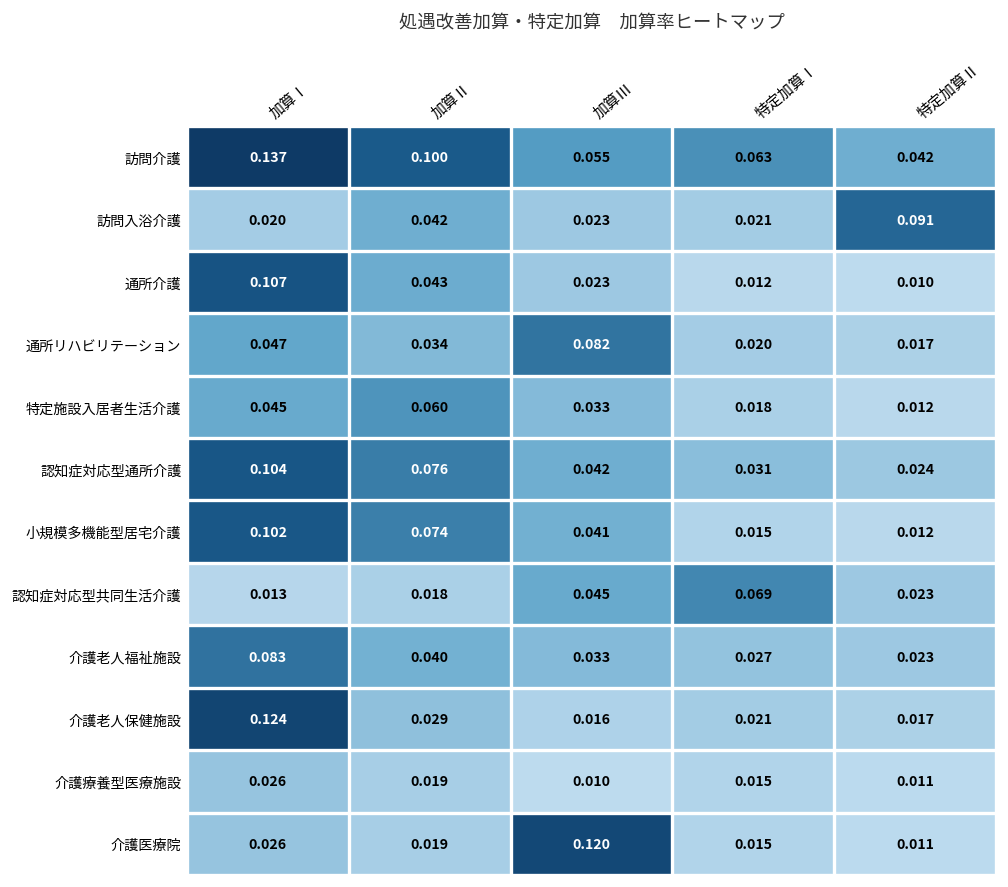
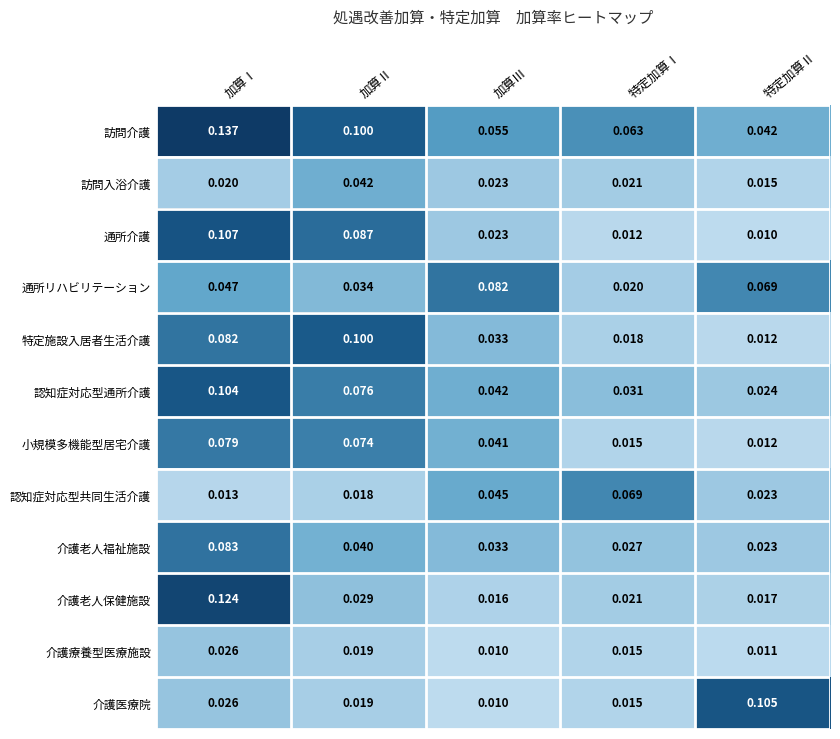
  {
    "訪問介護": {
      "加算Ⅰ": 0.137,
      "加算Ⅱ": 0.100,
      "加算Ⅲ": 0.055,
      "特定加算Ⅰ": 0.063,
      "特定加算Ⅱ": 0.042
    },
    "訪問入浴介護": {
      "加算Ⅰ": 0.020,
      "加算Ⅱ": 0.042,
      "加算Ⅲ": 0.023,
      "特定加算Ⅰ": 0.021,
-     "特定加算Ⅱ": 0.091
+     "特定加算Ⅱ": 0.015
    },
    "通所介護": {
      "加算Ⅰ": 0.107,
-     "加算Ⅱ": 0.043,
+     "加算Ⅱ": 0.087,
      "加算Ⅲ": 0.023,
      "特定加算Ⅰ": 0.012,
      "特定加算Ⅱ": 0.010
    },
    "通所リハビリテーション": {
      "加算Ⅰ": 0.047,
      "加算Ⅱ": 0.034,
      "加算Ⅲ": 0.082,
      "特定加算Ⅰ": 0.020,
-     "特定加算Ⅱ": 0.017
+     "特定加算Ⅱ": 0.069
    },
    "特定施設入居者生活介護": {
-     "加算Ⅰ": 0.045,
-     "加算Ⅱ": 0.060,
+     "加算Ⅰ": 0.082,
+     "加算Ⅱ": 0.100,
      "加算Ⅲ": 0.033,
      "特定加算Ⅰ": 0.018,
      "特定加算Ⅱ": 0.012
    },
    "認知症対応型通所介護": {
      "加算Ⅰ": 0.104,
      "加算Ⅱ": 0.076,
      "加算Ⅲ": 0.042,
      "特定加算Ⅰ": 0.031,
      "特定加算Ⅱ": 0.024
    },
    "小規模多機能型居宅介護": {
-     "加算Ⅰ": 0.102,
+     "加算Ⅰ": 0.079,
      "加算Ⅱ": 0.074,
      "加算Ⅲ": 0.041,
      "特定加算Ⅰ": 0.015,
      "特定加算Ⅱ": 0.012
    },
    "認知症対応型共同生活介護": {
      "加算Ⅰ": 0.013,
      "加算Ⅱ": 0.018,
      "加算Ⅲ": 0.045,
      "特定加算Ⅰ": 0.069,
      "特定加算Ⅱ": 0.023
    },
    "介護老人福祉施設": {
      "加算Ⅰ": 0.083,
      "加算Ⅱ": 0.040,
      "加算Ⅲ": 0.033,
      "特定加算Ⅰ": 0.027,
      "特定加算Ⅱ": 0.023
    },
    "介護老人保健施設": {
      "加算Ⅰ": 0.124,
      "加算Ⅱ": 0.029,
      "加算Ⅲ": 0.016,
      "特定加算Ⅰ": 0.021,
      "特定加算Ⅱ": 0.017
    },
    "介護療養型医療施設": {
      "加算Ⅰ": 0.026,
      "加算Ⅱ": 0.019,
      "加算Ⅲ": 0.010,
      "特定加算Ⅰ": 0.015,
      "特定加算Ⅱ": 0.011
    },
    "介護医療院": {
      "加算Ⅰ": 0.026,
      "加算Ⅱ": 0.019,
-     "加算Ⅲ": 0.120,
+     "加算Ⅲ": 0.010,
      "特定加算Ⅰ": 0.015,
-     "特定加算Ⅱ": 0.011
+     "特定加算Ⅱ": 0.105
    }
  }
